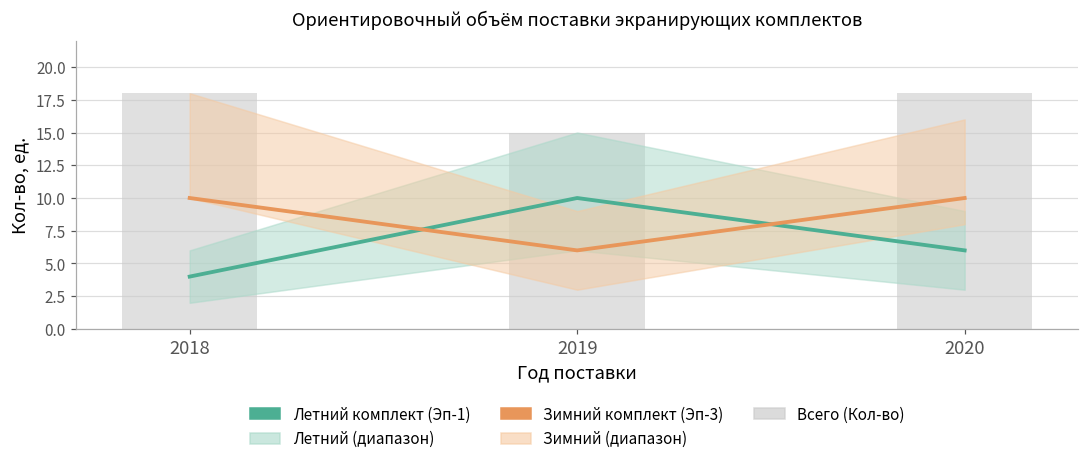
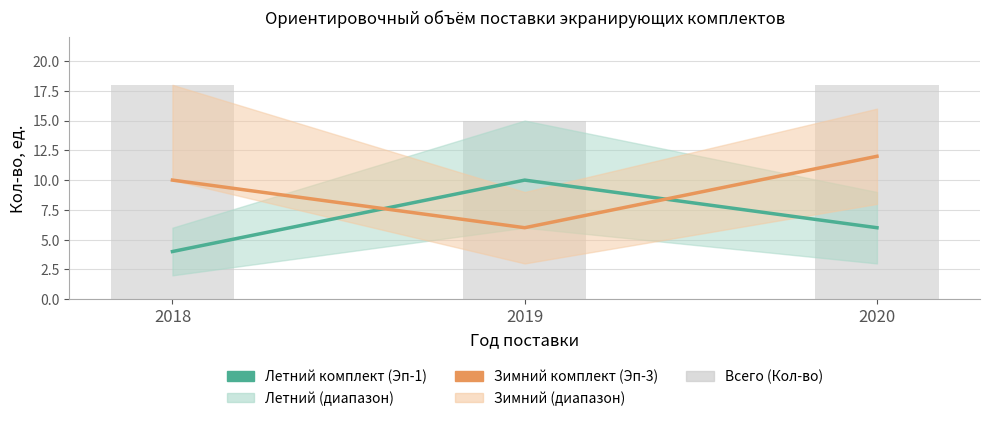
  {
    "Летний комплект (Эп-1)": {
      "2018": 4,
      "2019": 10,
      "2020": 6
    },
    "Зимний комплект (Эп-3)": {
      "2018": 10,
      "2019": 6,
-     "2020": 10
+     "2020": 12
    }
  }
